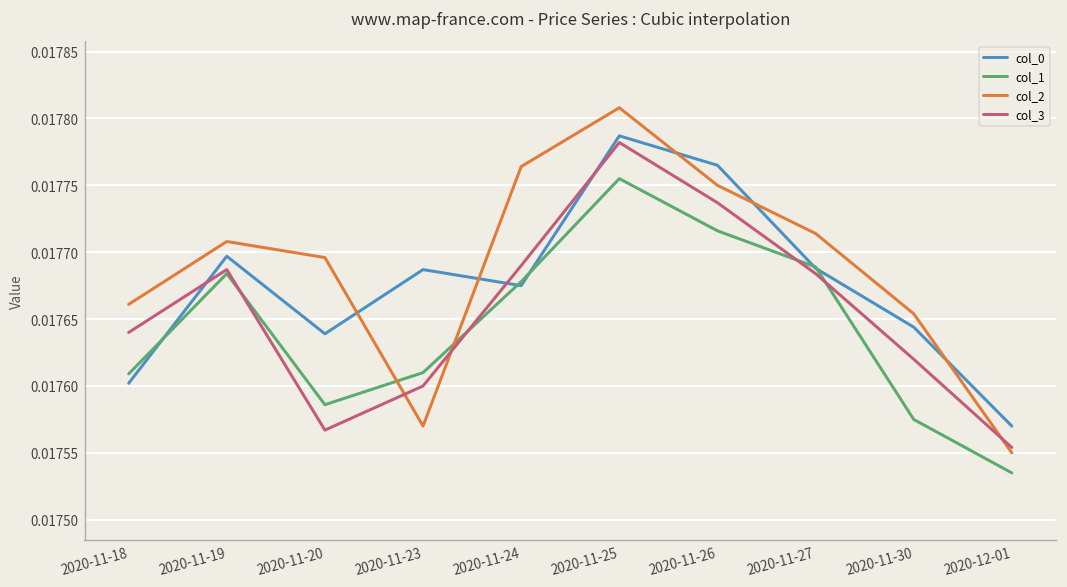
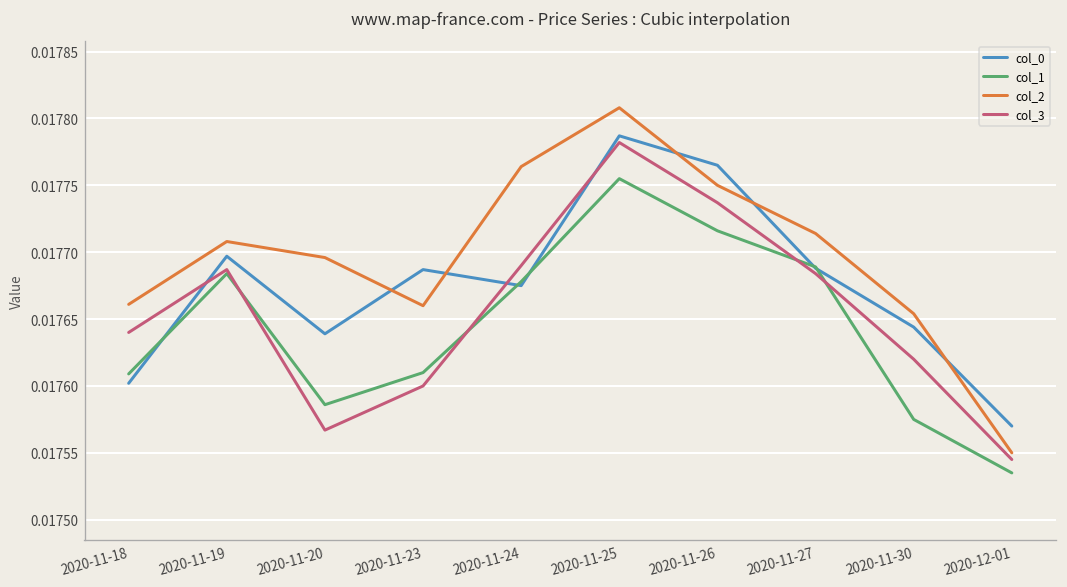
  {
    "col_0": {
      "2020-11-18": 0.017602,
      "2020-11-19": 0.017697,
      "2020-11-20": 0.017639,
      "2020-11-23": 0.017687,
      "2020-11-24": 0.017675,
      "2020-11-25": 0.017787,
      "2020-11-26": 0.017765,
      "2020-11-30": 0.017644,
      "2020-12-01": 0.017570
    },
    "col_1": {
      "2020-11-18": 0.017609,
      "2020-11-19": 0.017684,
      "2020-11-20": 0.017586,
      "2020-11-23": 0.017610,
      "2020-11-24": 0.017678,
      "2020-11-25": 0.017755,
      "2020-11-26": 0.017716,
      "2020-11-30": 0.017575,
      "2020-12-01": 0.017535
    },
    "col_2": {
      "2020-11-18": 0.01766,
      "2020-11-19": 0.01771,
      "2020-11-20": 0.017696,
-     "2020-11-23": 0.01757,
+     "2020-11-23": 0.01766,
      "2020-11-24": 0.017764,
      "2020-11-25": 0.01781,
      "2020-11-26": 0.01775,
      "2020-11-27": 0.017714,
      "2020-11-30": 0.017654,
      "2020-12-01": 0.01755
    },
    "col_3": {
      "2020-11-18": 0.017640,
      "2020-11-19": 0.017687,
      "2020-11-20": 0.017567,
      "2020-11-23": 0.017600,
      "2020-11-24": 0.017690,
      "2020-11-25": 0.017782,
      "2020-11-26": 0.017737,
      "2020-11-27": 0.017684,
      "2020-11-30": 0.017620,
-     "2020-12-01": 0.017554
+     "2020-12-01": 0.017545
    }
  }
